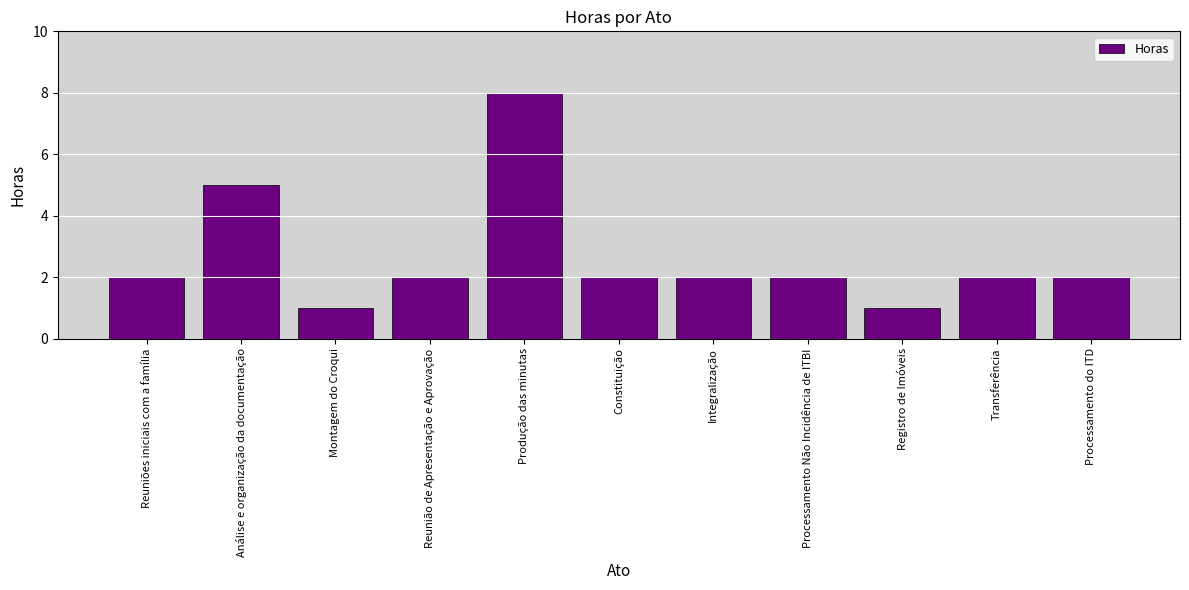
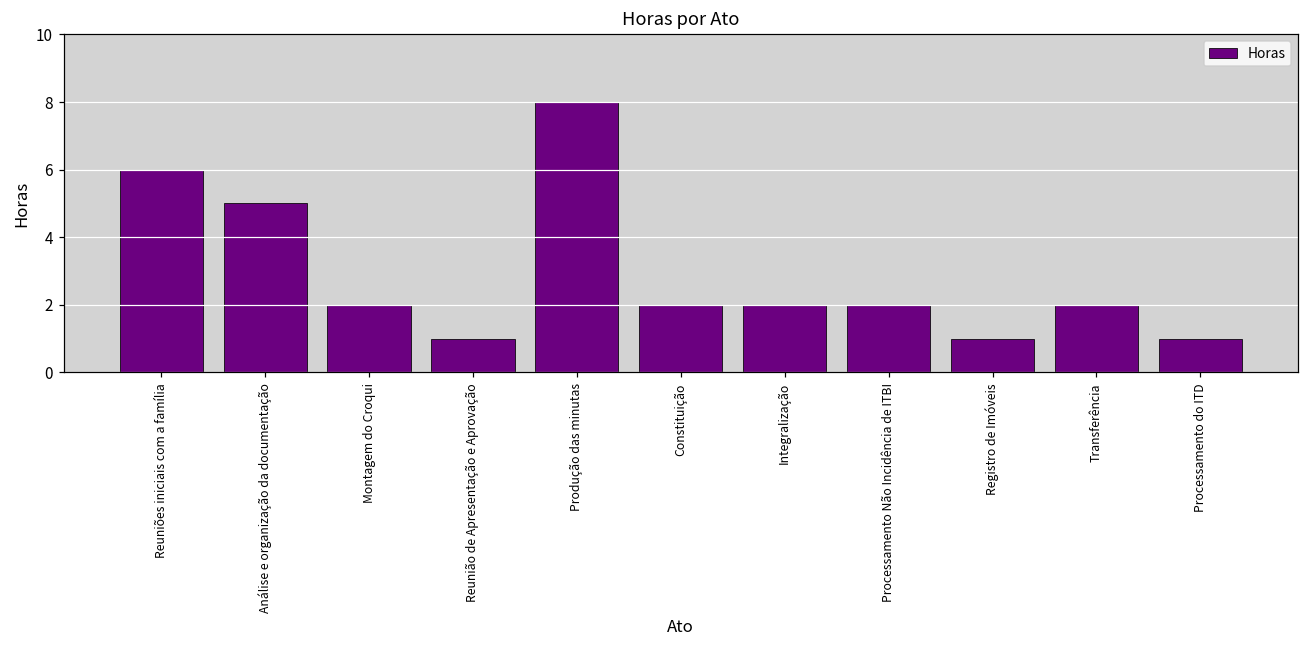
  {
-   "Reuniões iniciais com a família": 2,
+   "Reuniões iniciais com a família": 6,
    "Análise e organização da documentação": 5,
-   "Montagem do Croqui": 1,
-   "Reunião de Apresentação e Aprovação": 2,
+   "Montagem do Croqui": 2,
+   "Reunião de Apresentação e Aprovação": 1,
    "Produção das minutas": 8,
    "Constituição": 2,
    "Integralização": 2,
    "Processamento Não Incidência de ITBI": 2,
    "Registro de Imóveis": 1,
    "Transferência": 2,
-   "Processamento do ITD": 2
+   "Processamento do ITD": 1
  }
